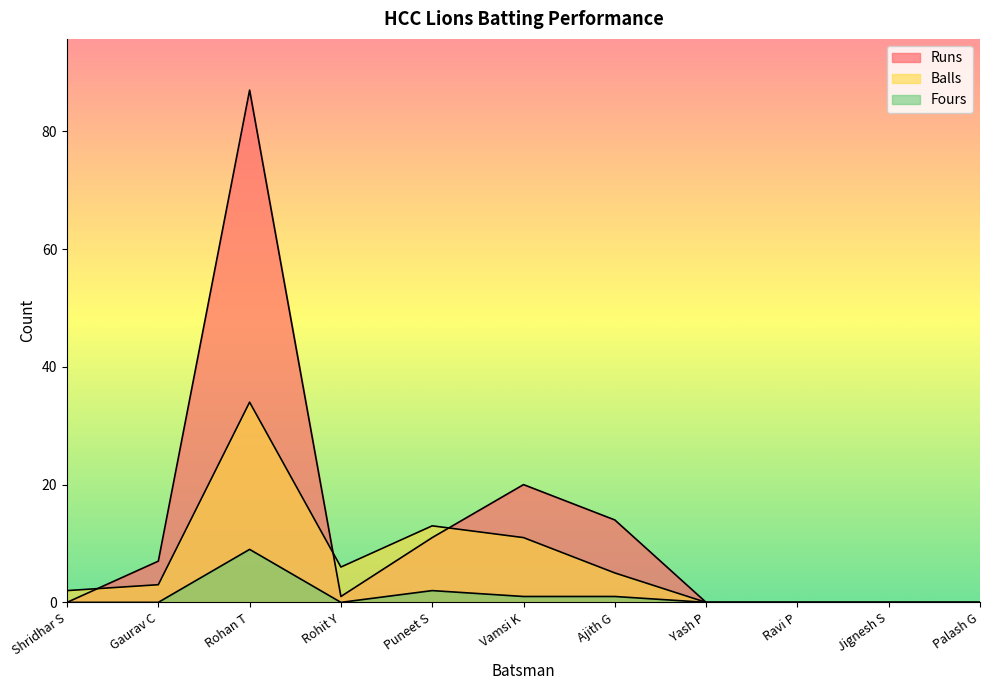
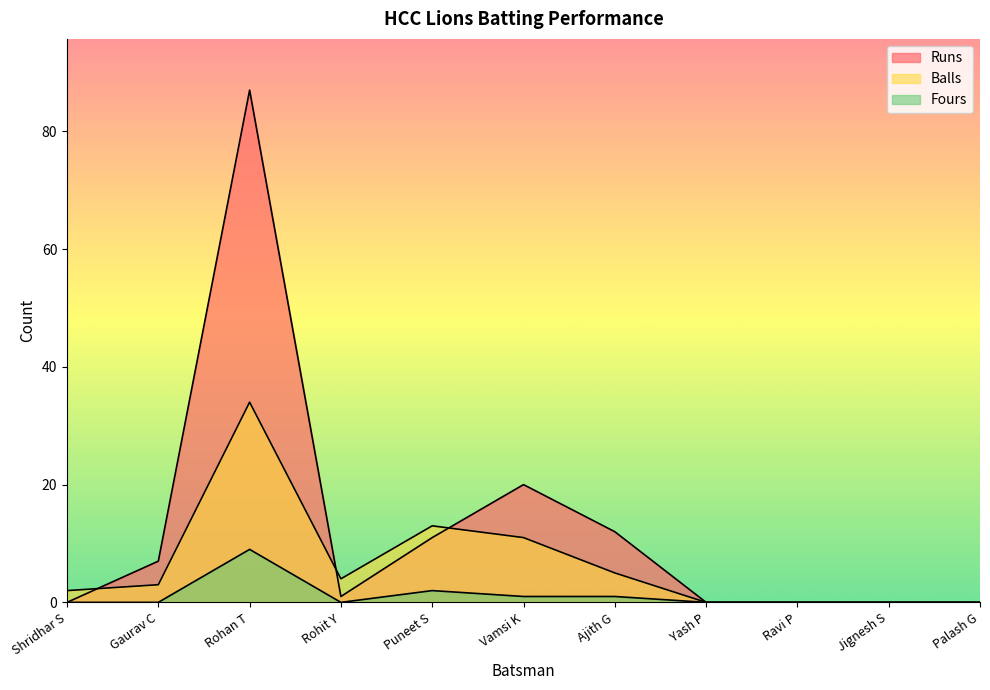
  {
    "Runs": {
      "Gaurav C": 7,
      "Rohan T": 87,
      "Rohit Y": 1,
      "Puneet S": 11,
      "Vamsi K": 20,
-     "Ajith G": 14
+     "Ajith G": 12
    },
    "Balls": {
      "Shridhar S": 2,
      "Gaurav C": 3,
      "Rohan T": 34,
-     "Rohit Y": 6,
+     "Rohit Y": 4,
      "Puneet S": 13,
      "Vamsi K": 11,
      "Ajith G": 5
    },
    "Fours": {
      "Gaurav C": 0,
      "Rohan T": 9,
      "Rohit Y": 0,
      "Puneet S": 2,
      "Vamsi K": 1,
      "Ajith G": 1
    }
  }
